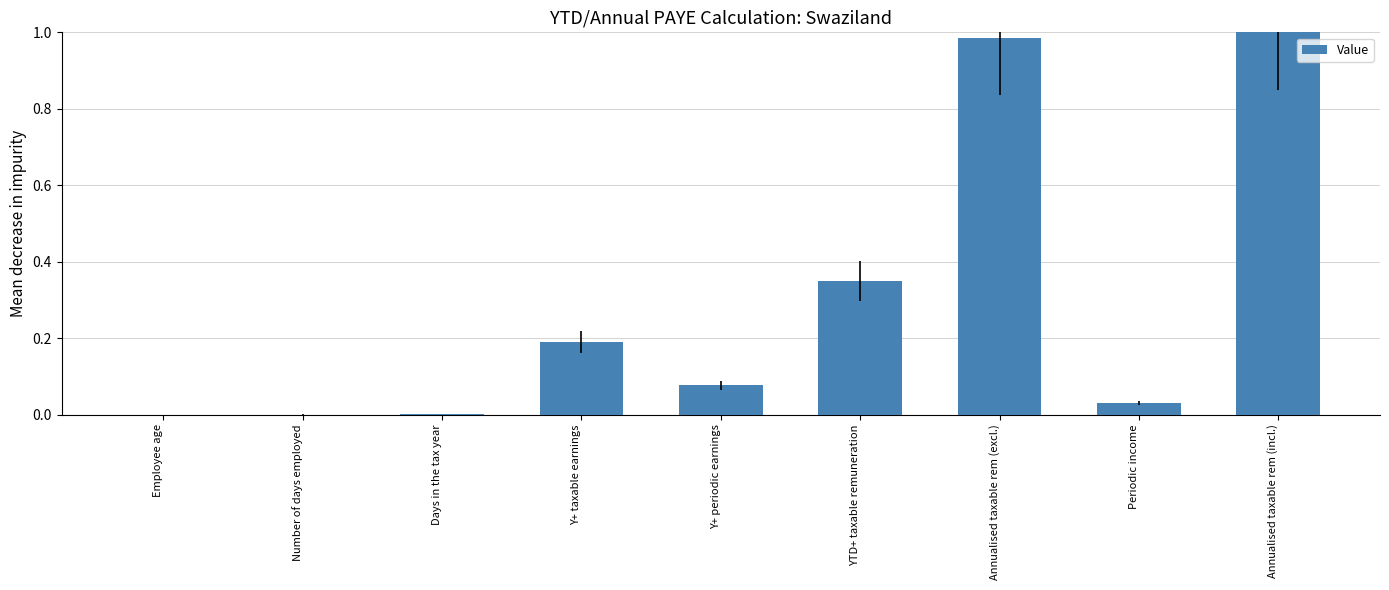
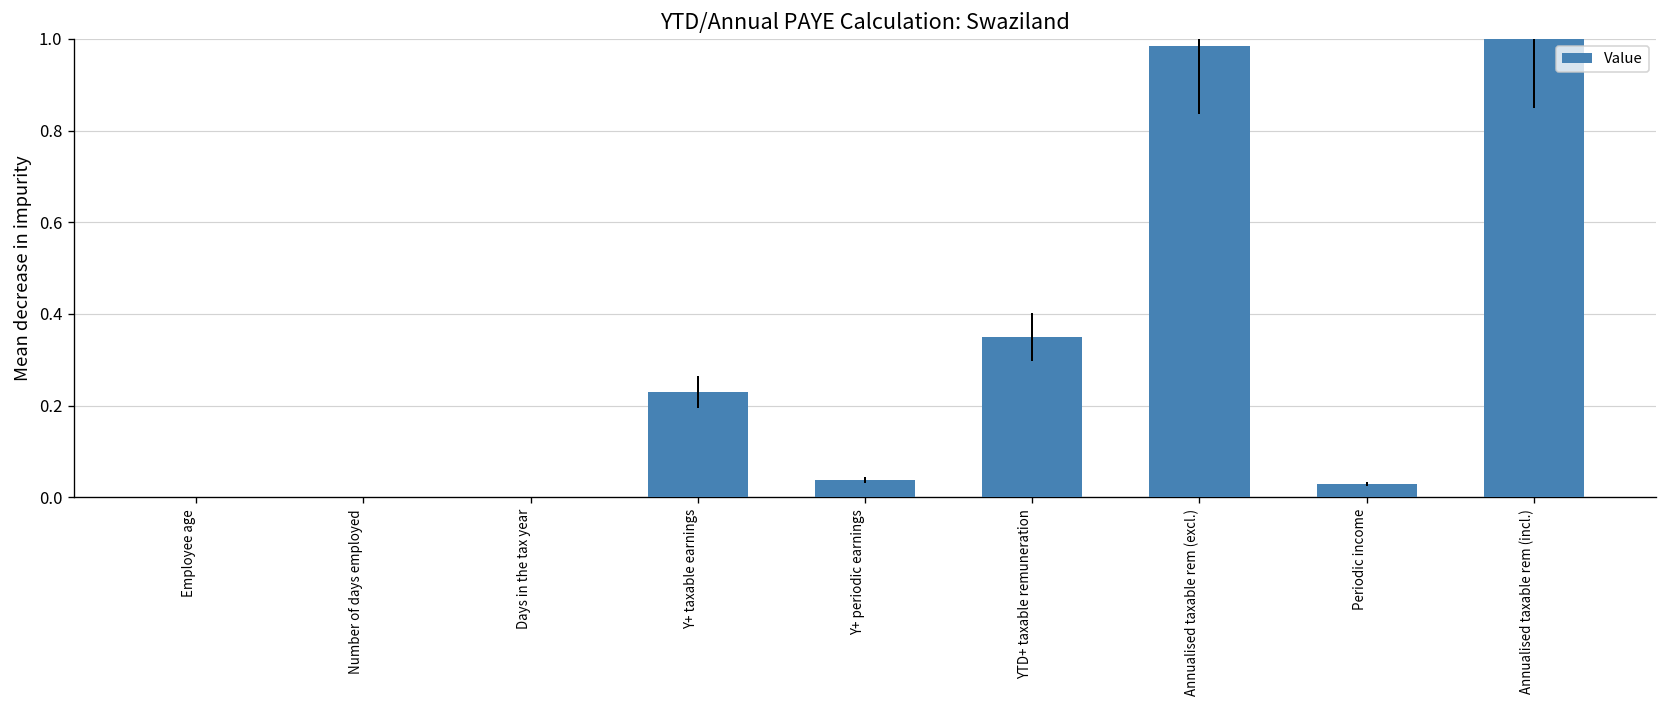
  {
-   "Y+ taxable earnings": 0.19,
-   "Y+ periodic earnings": 0.08,
+   "Y+ taxable earnings": 0.23,
+   "Y+ periodic earnings": 0.04,
    "YTD+ taxable remuneration": 0.35,
    "Annualised taxable rem (excl.)": 0.98,
    "Periodic income": 0.03,
    "Annualised taxable rem (incl.)": 1.00
  }
